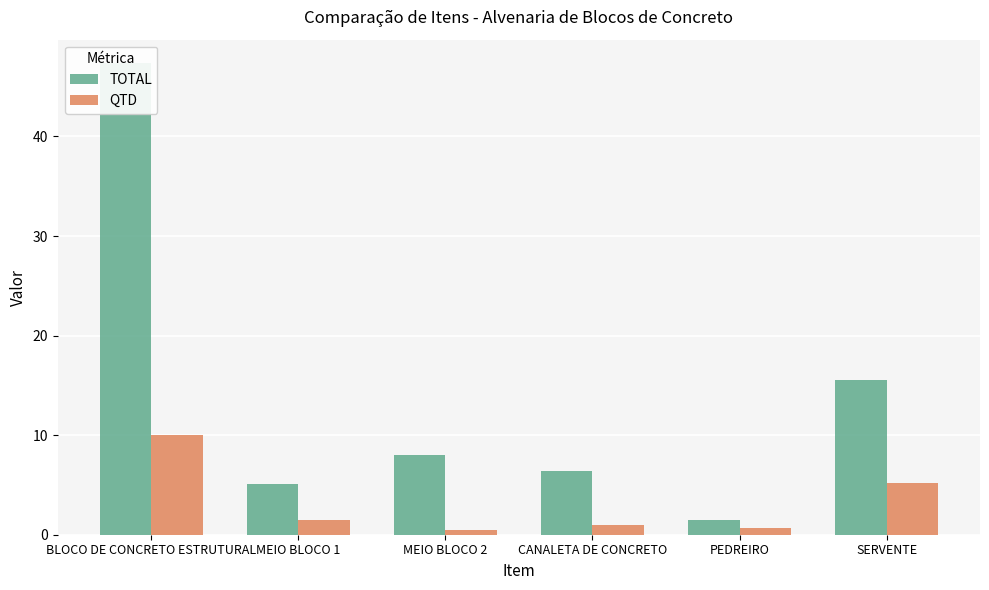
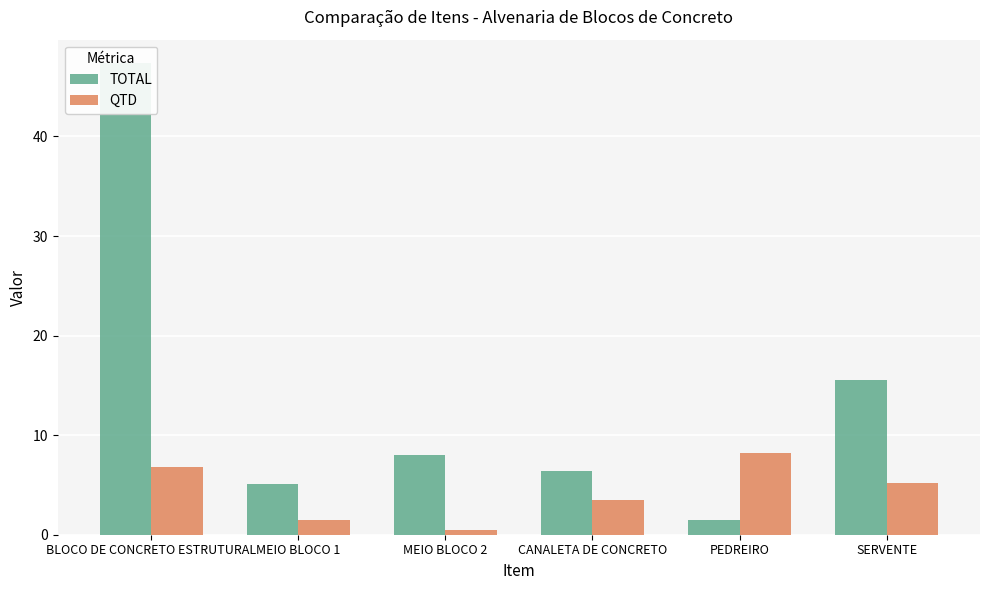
  {
    "TOTAL": {
      "MEIO BLOCO 1": 5,
      "MEIO BLOCO 2": 8,
      "CANALETA DE CONCRETO": 6,
      "PEDREIRO": 2,
      "SERVENTE": 16
    },
    "QTD": {
-     "BLOCO DE CONCRETO ESTRUTURAL": 10,
+     "BLOCO DE CONCRETO ESTRUTURAL": 7,
      "MEIO BLOCO 1": 1,
      "MEIO BLOCO 2": 1,
-     "CANALETA DE CONCRETO": 1,
-     "PEDREIRO": 1,
+     "CANALETA DE CONCRETO": 4,
+     "PEDREIRO": 8,
      "SERVENTE": 5
    }
  }
